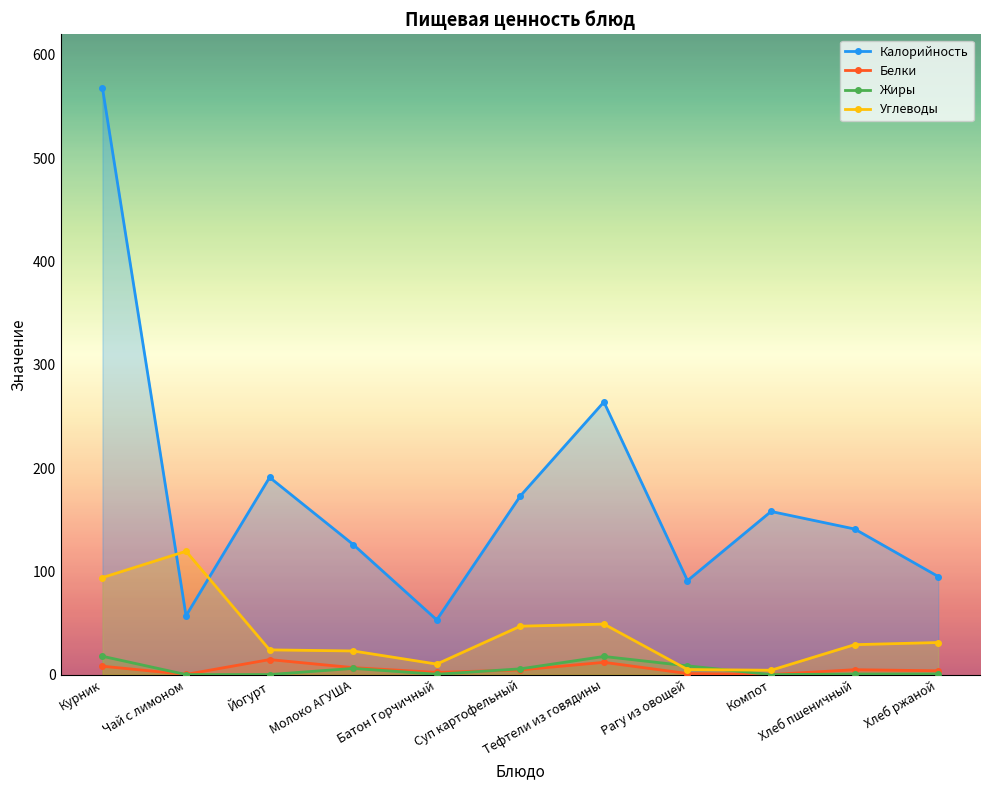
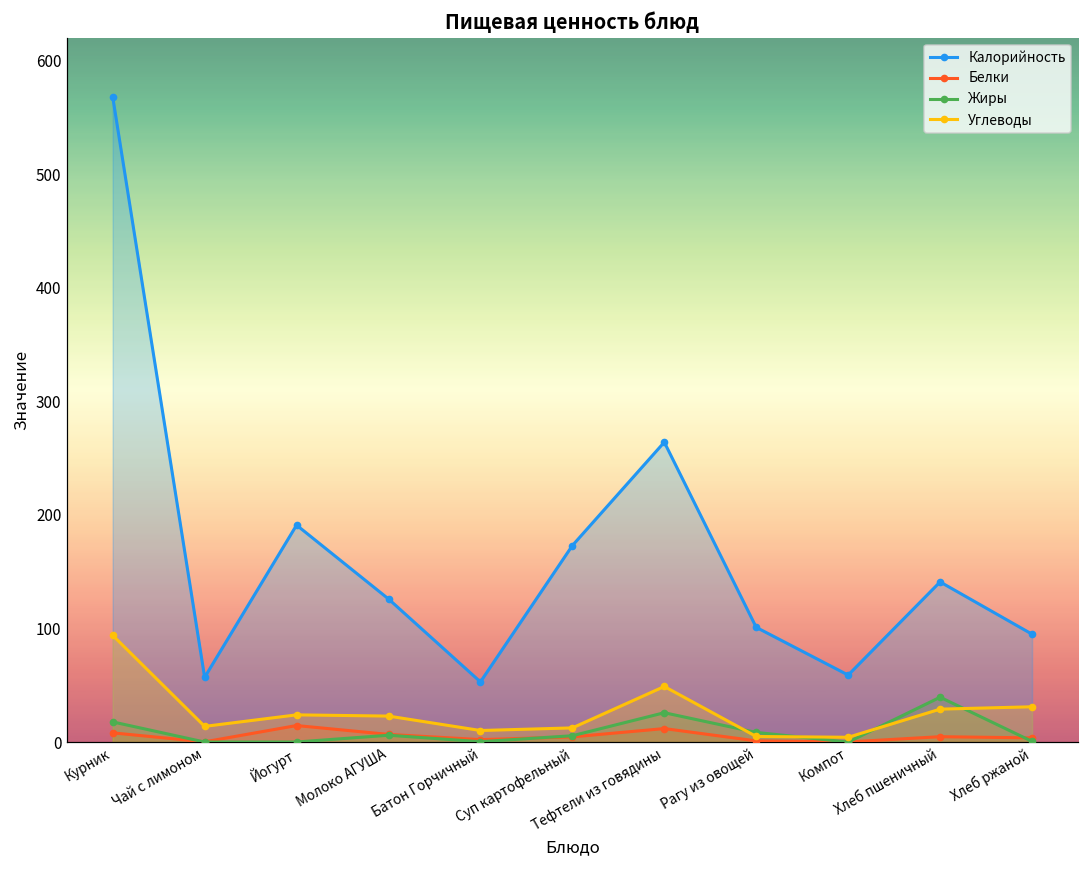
  {
    "Калорийность": {
      "Курник": 568,
      "Чай с лимоном": 57,
      "Йогурт": 191,
      "Молоко АГУША": 126,
      "Батон Горчичный": 53,
      "Суп картофельный": 173,
      "Тефтели из говядины": 264,
-     "Рагу из овощей": 91,
-     "Компот": 158,
+     "Рагу из овощей": 101,
+     "Компот": 59,
      "Хлеб пшеничный": 141,
      "Хлеб ржаной": 95
    },
    "Белки": {
      "Курник": 8,
      "Йогурт": 15,
      "Тефтели из говядины": 12,
      "Рагу из овощей": 1,
      "Хлеб пшеничный": 5,
      "Хлеб ржаной": 4
    },
    "Жиры": {
      "Курник": 18,
      "Йогурт": 0,
-     "Тефтели из говядины": 18,
+     "Тефтели из говядины": 26,
      "Рагу из овощей": 9,
-     "Хлеб пшеничный": 1,
+     "Хлеб пшеничный": 40,
      "Хлеб ржаной": 1
    },
    "Углеводы": {
      "Курник": 94,
-     "Чай с лимоном": 119,
+     "Чай с лимоном": 14,
      "Йогурт": 24,
      "Молоко АГУША": 23,
      "Батон Горчичный": 10,
-     "Суп картофельный": 47,
+     "Суп картофельный": 13,
      "Тефтели из говядины": 49,
      "Рагу из овощей": 5,
      "Компот": 4,
      "Хлеб пшеничный": 29,
      "Хлеб ржаной": 31
    }
  }
